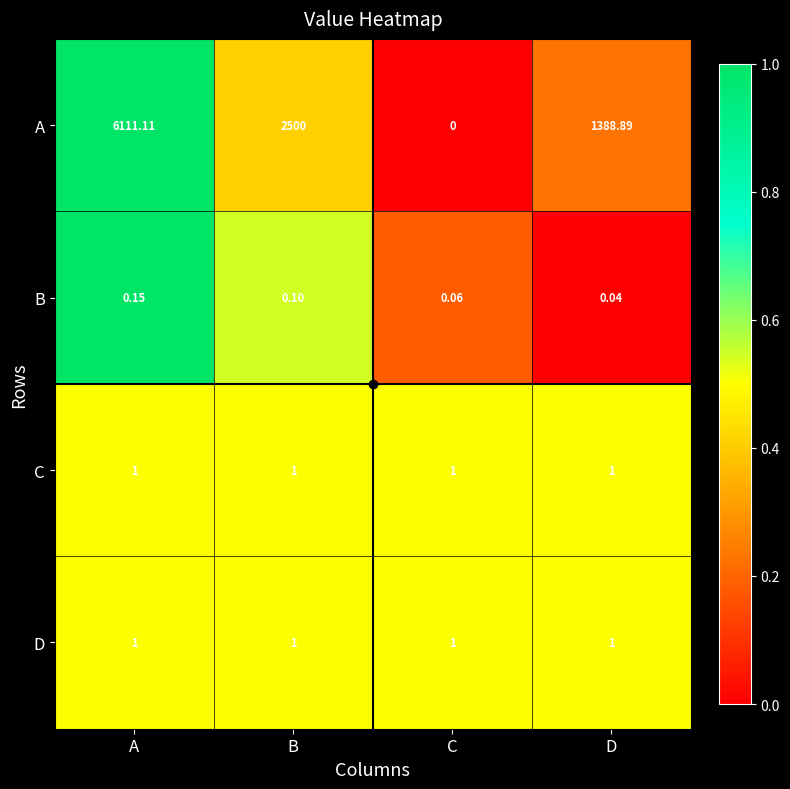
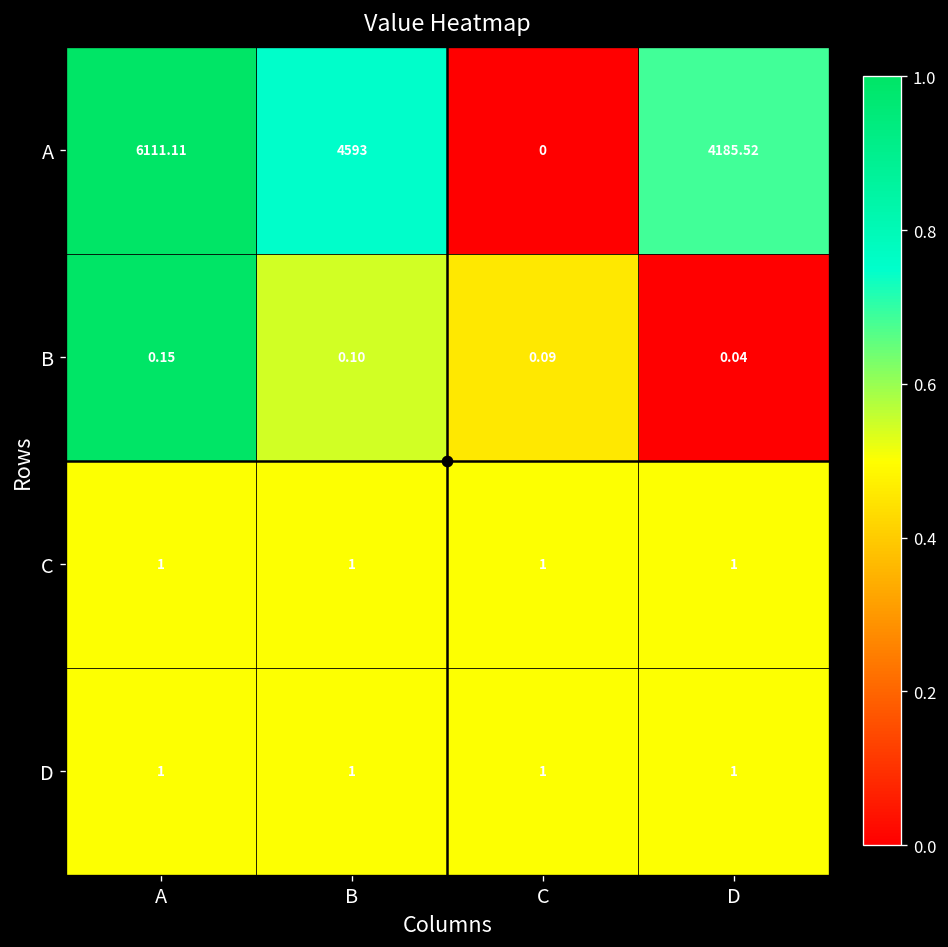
  {
    "A": {
      "A": 6111.11,
-     "B": 2500,
+     "B": 4593,
      "C": 0,
-     "D": 1388.89
+     "D": 4185.52
    },
    "B": {
      "A": 0.15,
      "B": 0.10,
-     "C": 0.06,
+     "C": 0.09,
      "D": 0.04
    },
    "C": {
      "A": 1,
      "B": 1,
      "C": 1,
      "D": 1
    },
    "D": {
      "A": 1,
      "B": 1,
      "C": 1,
      "D": 1
    }
  }
